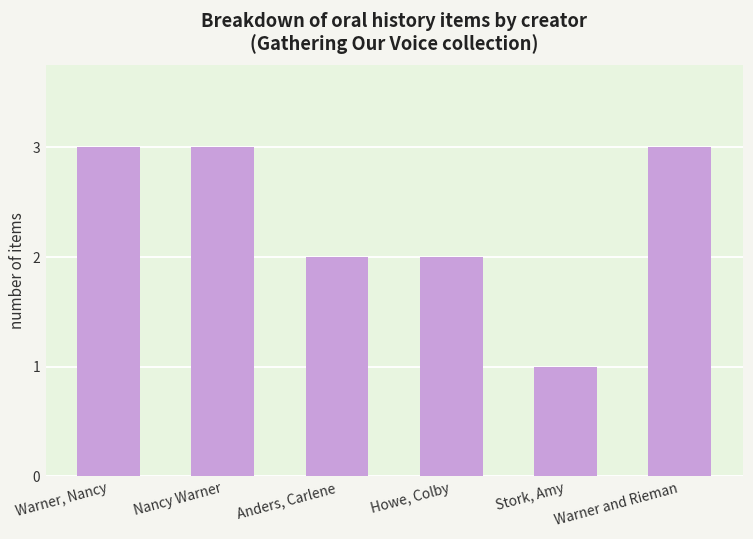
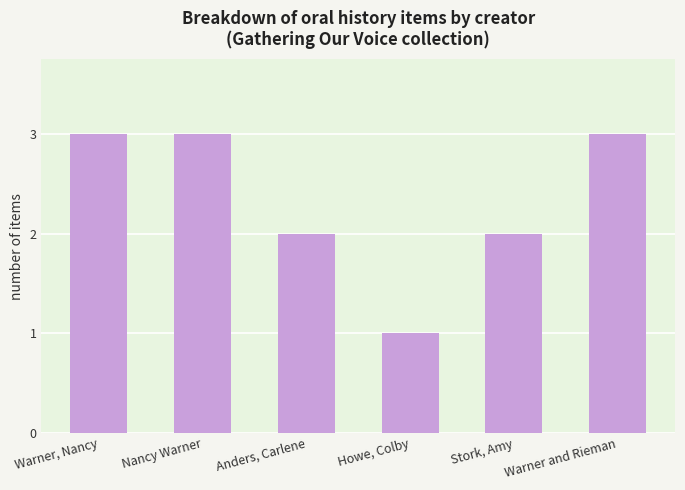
  {
    "Warner, Nancy": 3,
    "Nancy Warner": 3,
    "Anders, Carlene": 2,
-   "Howe, Colby": 2,
-   "Stork, Amy": 1,
+   "Howe, Colby": 1,
+   "Stork, Amy": 2,
    "Warner and Rieman": 3
  }
